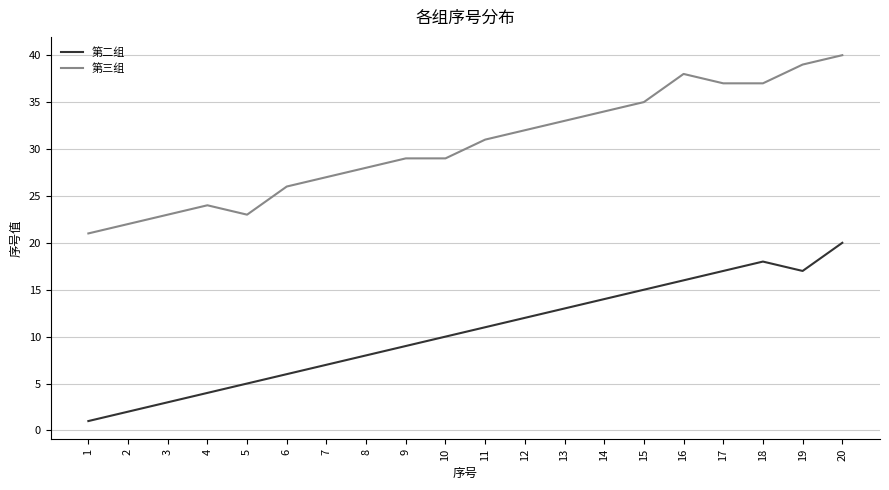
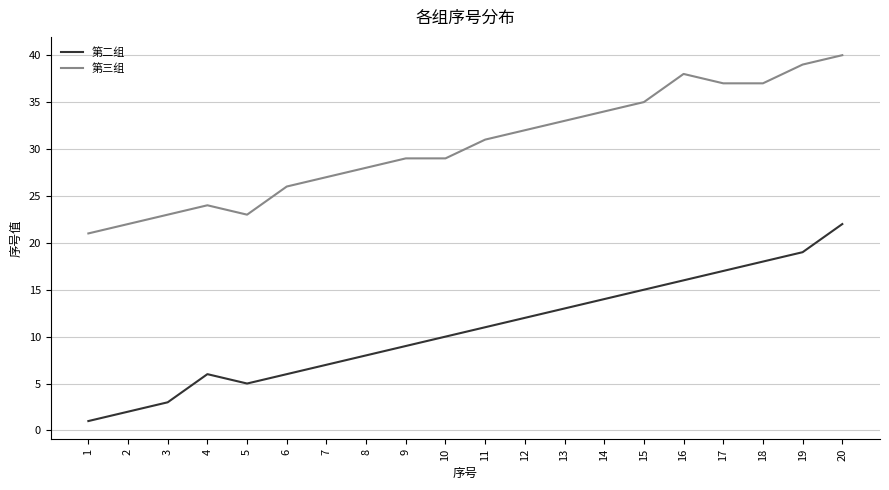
  {
    "第二组": {
      "1": 1,
      "2": 2,
      "3": 3,
-     "4": 4,
+     "4": 6,
      "5": 5,
      "6": 6,
      "7": 7,
      "8": 8,
      "9": 9,
      "10": 10,
      "11": 11,
      "12": 12,
      "13": 13,
      "14": 14,
      "15": 15,
      "16": 16,
      "17": 17,
      "18": 18,
-     "19": 17,
-     "20": 20
+     "19": 19,
+     "20": 22
    },
    "第三组": {
      "1": 21,
      "2": 22,
      "3": 23,
      "4": 24,
      "5": 23,
      "6": 26,
      "7": 27,
      "8": 28,
      "9": 29,
      "10": 29,
      "11": 31,
      "12": 32,
      "13": 33,
      "14": 34,
      "15": 35,
      "16": 38,
      "17": 37,
      "18": 37,
      "19": 39,
      "20": 40
    }
  }
